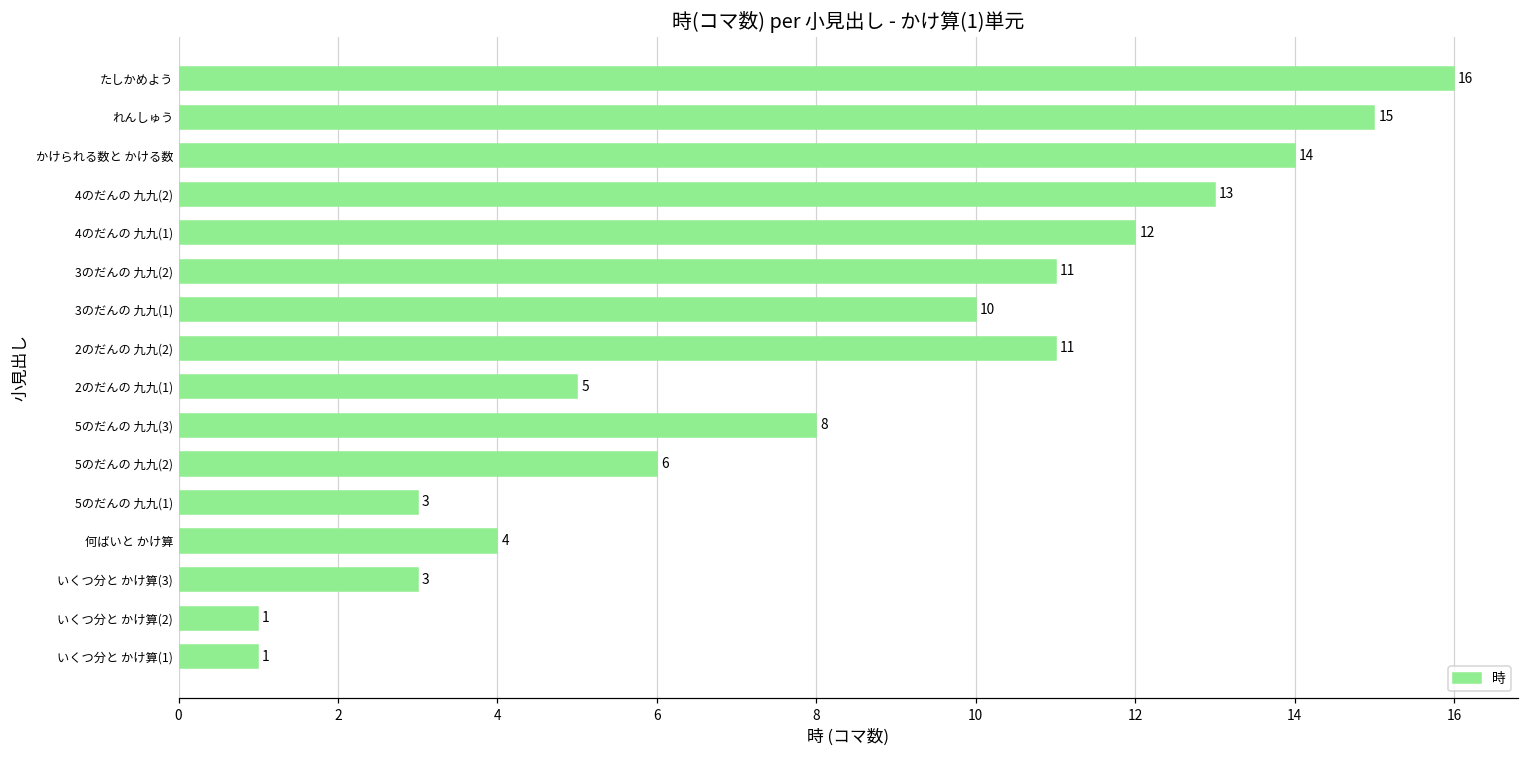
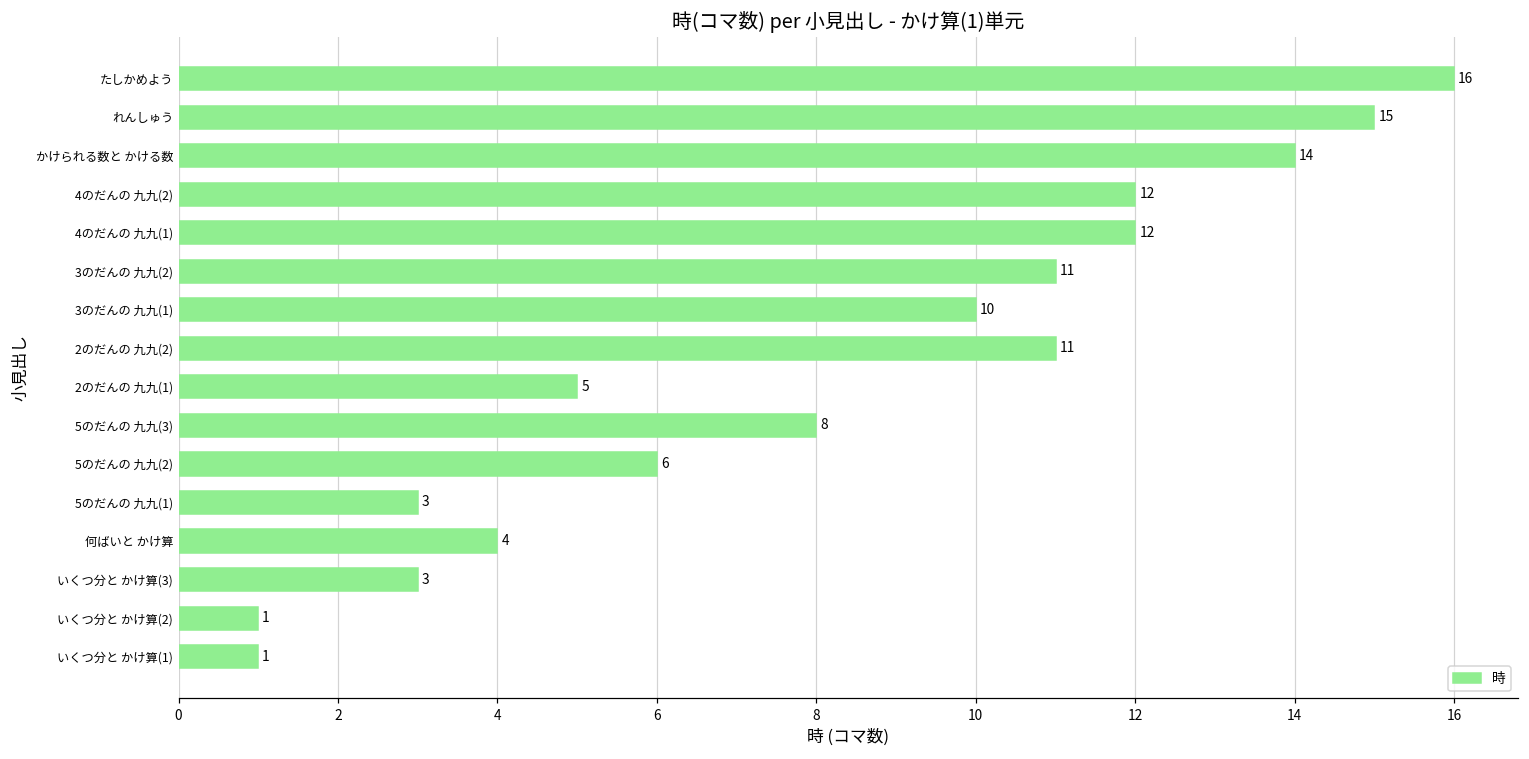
  {
    "たしかめよう": 16,
    "れんしゅう": 15,
    "かけられる数と かける数": 14,
-   "4のだんの 九九(2)": 13,
+   "4のだんの 九九(2)": 12,
    "4のだんの 九九(1)": 12,
    "3のだんの 九九(2)": 11,
    "3のだんの 九九(1)": 10,
    "2のだんの 九九(2)": 11,
    "2のだんの 九九(1)": 5,
    "5のだんの 九九(3)": 8,
    "5のだんの 九九(2)": 6,
    "5のだんの 九九(1)": 3,
    "何ばいと かけ算": 4,
    "いくつ分と かけ算(3)": 3,
    "いくつ分と かけ算(2)": 1,
    "いくつ分と かけ算(1)": 1
  }
